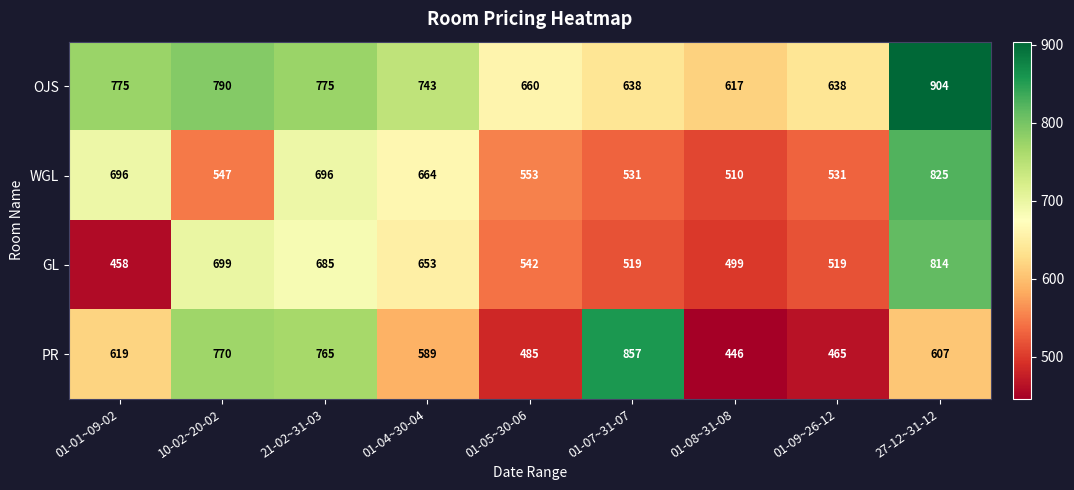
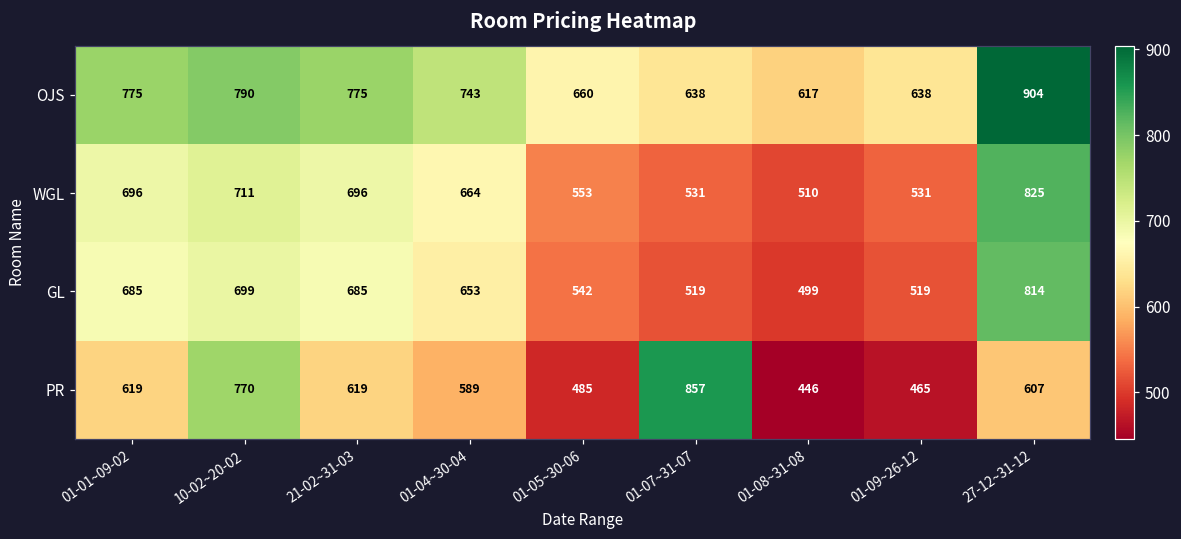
  {
    "OJS": {
      "01-01~09-02": 775,
      "10-02~20-02": 790,
      "21-02~31-03": 775,
      "01-04~30-04": 743,
      "01-05~30-06": 660,
      "01-07~31-07": 638,
      "01-08~31-08": 617,
      "01-09~26-12": 638,
      "27-12~31-12": 904
    },
    "WGL": {
      "01-01~09-02": 696,
-     "10-02~20-02": 547,
+     "10-02~20-02": 711,
      "21-02~31-03": 696,
      "01-04~30-04": 664,
      "01-05~30-06": 553,
      "01-07~31-07": 531,
      "01-08~31-08": 510,
      "01-09~26-12": 531,
      "27-12~31-12": 825
    },
    "GL": {
-     "01-01~09-02": 458,
+     "01-01~09-02": 685,
      "10-02~20-02": 699,
      "21-02~31-03": 685,
      "01-04~30-04": 653,
      "01-05~30-06": 542,
      "01-07~31-07": 519,
      "01-08~31-08": 499,
      "01-09~26-12": 519,
      "27-12~31-12": 814
    },
    "PR": {
      "01-01~09-02": 619,
      "10-02~20-02": 770,
-     "21-02~31-03": 765,
+     "21-02~31-03": 619,
      "01-04~30-04": 589,
      "01-05~30-06": 485,
      "01-07~31-07": 857,
      "01-08~31-08": 446,
      "01-09~26-12": 465,
      "27-12~31-12": 607
    }
  }
